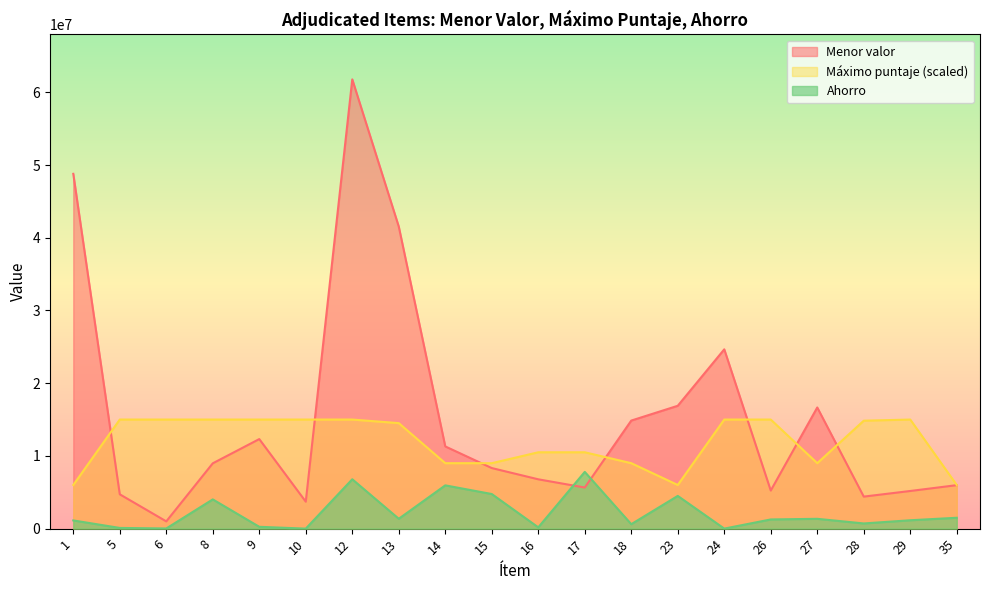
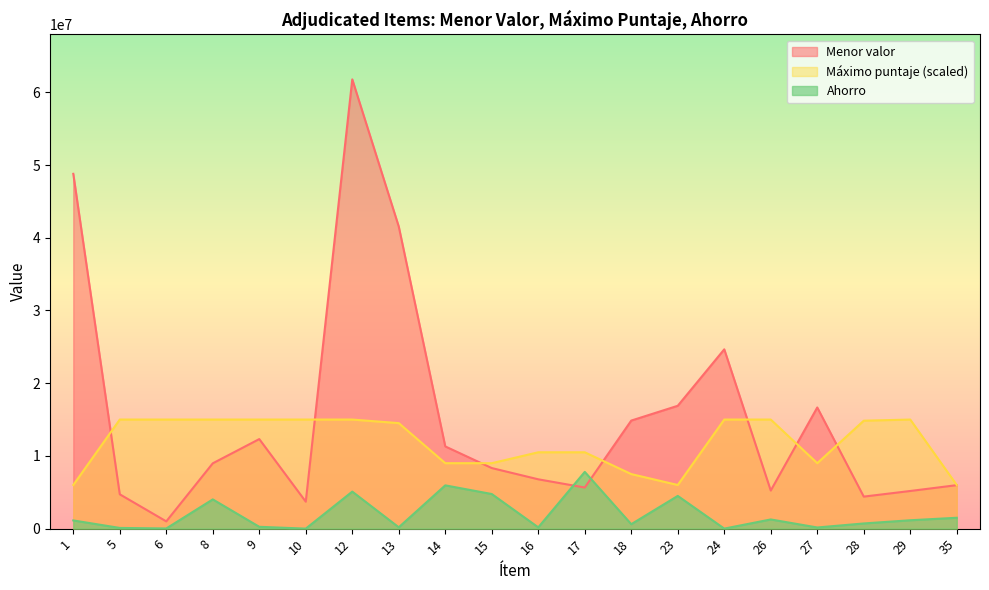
  {
    "Menor valor": {
      "1": 49000000,
      "5": 5000000,
      "6": 1000000,
      "8": 9000000,
      "9": 12000000,
      "10": 4000000,
      "12": 62000000,
      "13": 42000000,
      "14": 11000000,
      "15": 8000000,
      "16": 7000000,
      "17": 6000000,
      "18": 15000000,
      "23": 17000000,
      "24": 25000000,
      "26": 5000000,
      "27": 17000000,
      "28": 4000000,
      "29": 5000000
    },
    "Máximo puntaje (scaled)": {
      "1": 6000000,
      "5": 15000000,
      "6": 15000000,
      "8": 15000000,
      "9": 15000000,
      "10": 15000000,
      "12": 15000000,
      "13": 15000000,
      "14": 9000000,
      "15": 9000000,
      "16": 11000000,
      "17": 11000000,
-     "18": 9000000,
+     "18": 8000000,
      "23": 6000000,
      "24": 15000000,
      "26": 15000000,
      "27": 9000000,
      "28": 15000000,
      "29": 15000000
    },
    "Ahorro": {
      "1": 1000000,
      "5": 0,
      "6": 0,
      "8": 4000000,
      "9": 0,
      "10": 0,
-     "12": 7000000,
-     "13": 1000000,
+     "12": 5000000,
+     "13": 0,
      "14": 6000000,
      "15": 5000000,
      "16": 0,
      "17": 8000000,
      "18": 1000000,
      "23": 4000000,
      "24": 0,
      "26": 1000000,
-     "27": 1000000,
+     "27": 0,
      "28": 1000000,
      "29": 1000000,
      "35": 1000000
    }
  }
